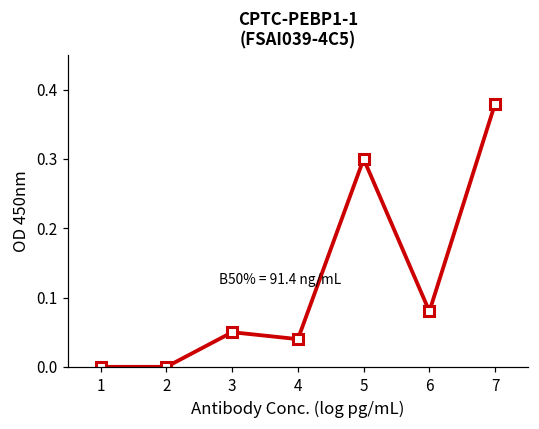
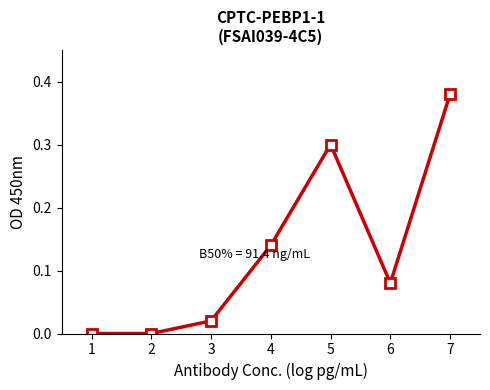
  {
    "1": 0.00,
    "2": 0.00,
-   "3": 0.05,
-   "4": 0.04,
+   "3": 0.02,
+   "4": 0.14,
    "5": 0.30,
    "6": 0.08,
    "7": 0.38
  }
